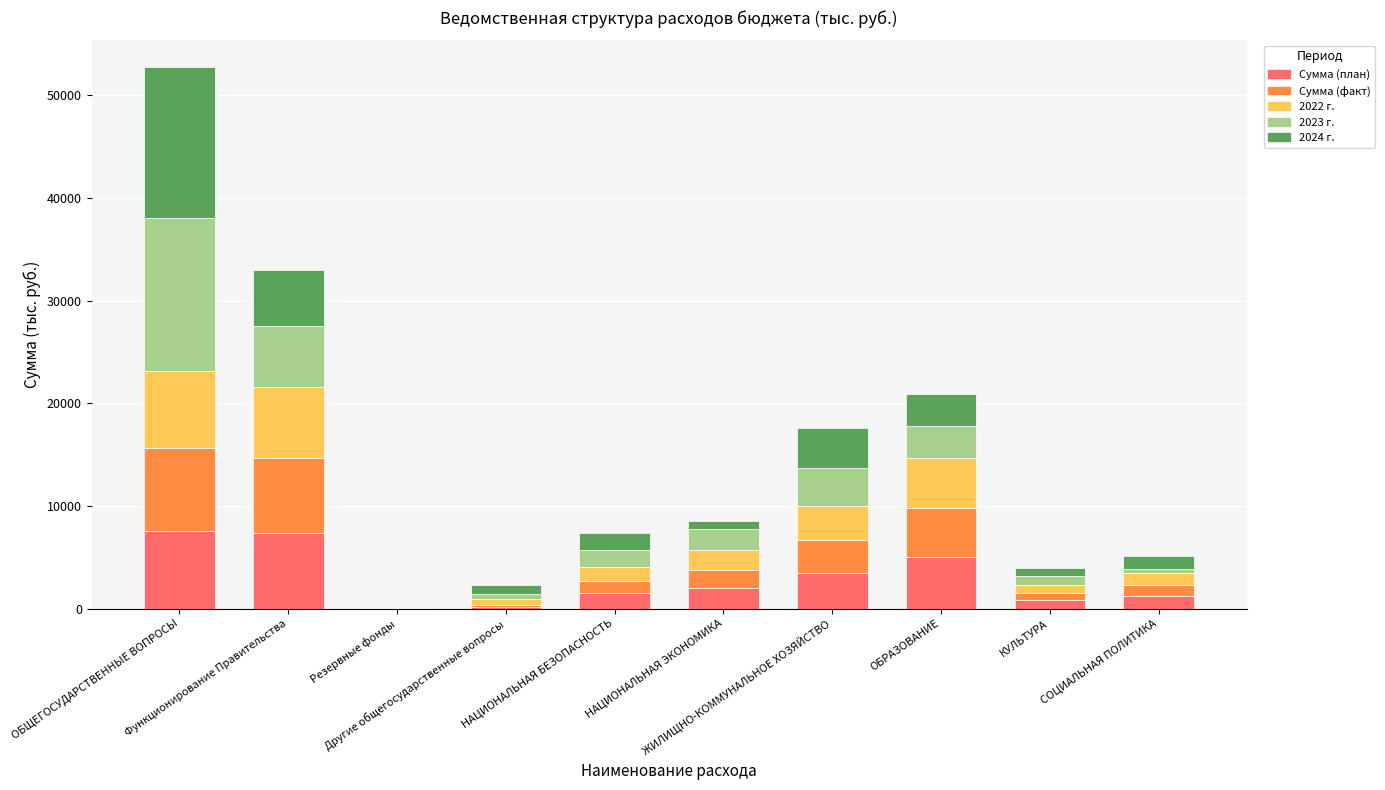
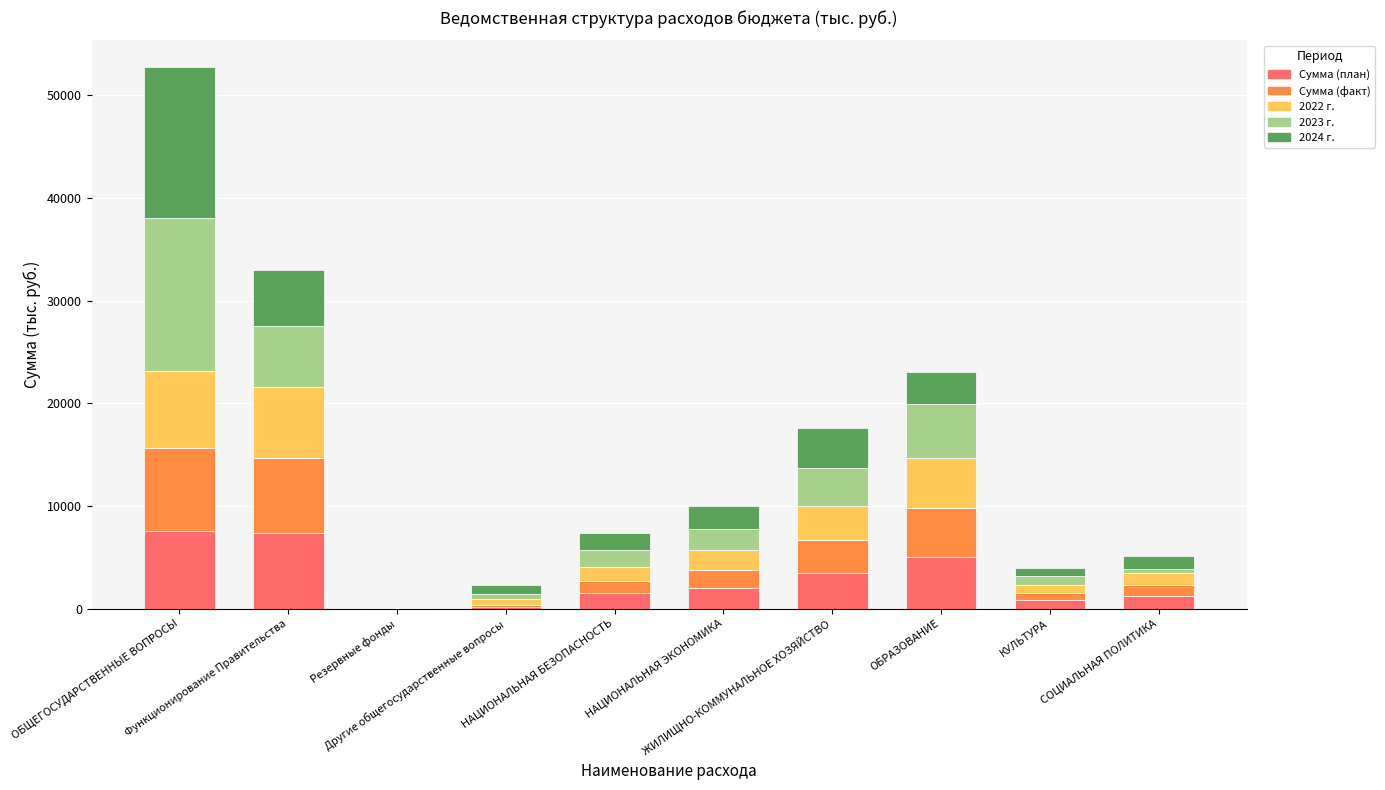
  {
    "2022 г.": {
      "ОБЩЕГОСУДАРСТВЕННЫЕ ВОПРОСЫ": 7500,
      "Функционирование Правительства": 6900,
      "Другие общегосударственные вопросы": 500,
      "НАЦИОНАЛЬНАЯ БЕЗОПАСНОСТЬ": 1400,
      "НАЦИОНАЛЬНАЯ ЭКОНОМИКА": 1900,
      "ЖИЛИЩНО-КОММУНАЛЬНОЕ ХОЗЯЙСТВО": 3300,
      "ОБРАЗОВАНИЕ": 4900,
      "КУЛЬТУРА": 800,
      "СОЦИАЛЬНАЯ ПОЛИТИКА": 1200
    },
    "2023 г.": {
      "ОБЩЕГОСУДАРСТВЕННЫЕ ВОПРОСЫ": 14900,
      "Функционирование Правительства": 6000,
      "Другие общегосударственные вопросы": 500,
      "НАЦИОНАЛЬНАЯ БЕЗОПАСНОСТЬ": 1600,
      "НАЦИОНАЛЬНАЯ ЭКОНОМИКА": 2100,
      "ЖИЛИЩНО-КОММУНАЛЬНОЕ ХОЗЯЙСТВО": 3700,
-     "ОБРАЗОВАНИЕ": 3100,
+     "ОБРАЗОВАНИЕ": 5200,
      "КУЛЬТУРА": 800,
      "СОЦИАЛЬНАЯ ПОЛИТИКА": 400
    },
    "2024 г.": {
      "ОБЩЕГОСУДАРСТВЕННЫЕ ВОПРОСЫ": 14700,
      "Функционирование Правительства": 5400,
      "Другие общегосударственные вопросы": 900,
      "НАЦИОНАЛЬНАЯ БЕЗОПАСНОСТЬ": 1700,
-     "НАЦИОНАЛЬНАЯ ЭКОНОМИКА": 700,
+     "НАЦИОНАЛЬНАЯ ЭКОНОМИКА": 2200,
      "ЖИЛИЩНО-КОММУНАЛЬНОЕ ХОЗЯЙСТВО": 3900,
      "ОБРАЗОВАНИЕ": 3100,
      "КУЛЬТУРА": 900,
      "СОЦИАЛЬНАЯ ПОЛИТИКА": 1300
    }
  }
